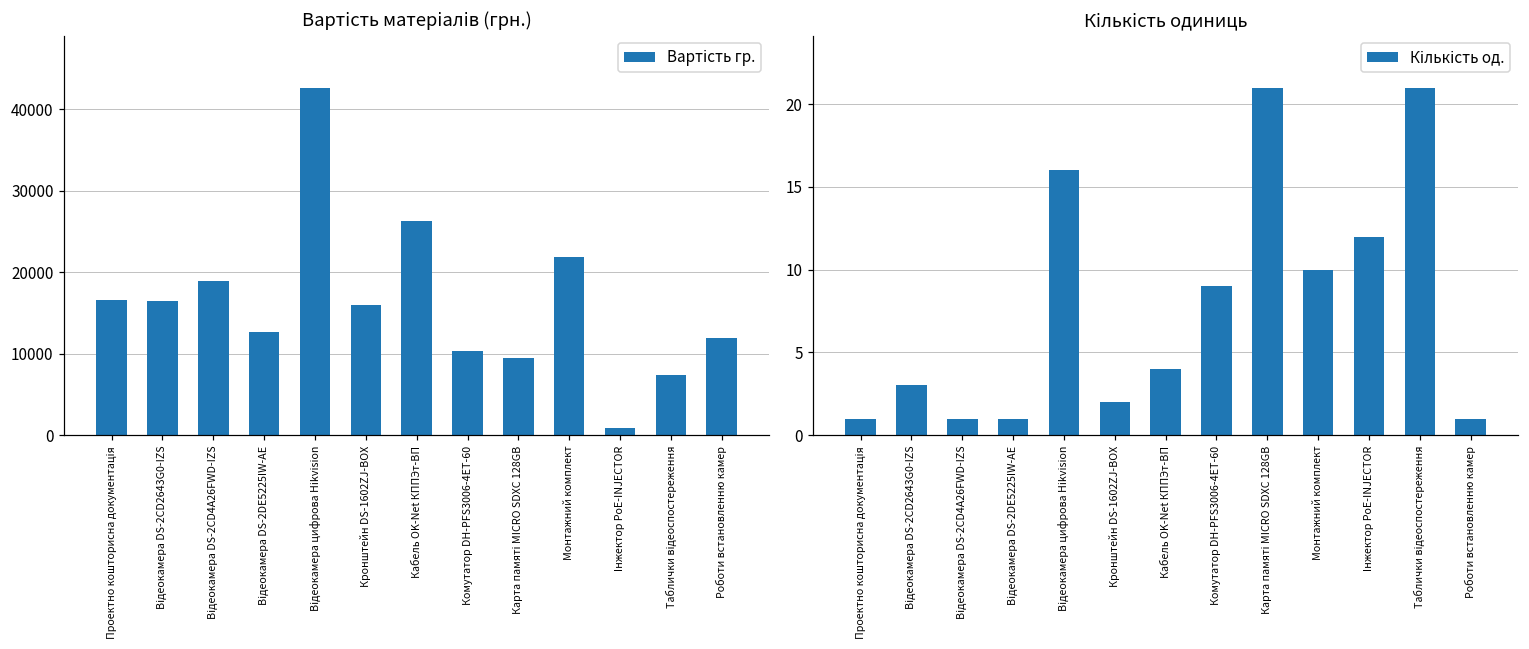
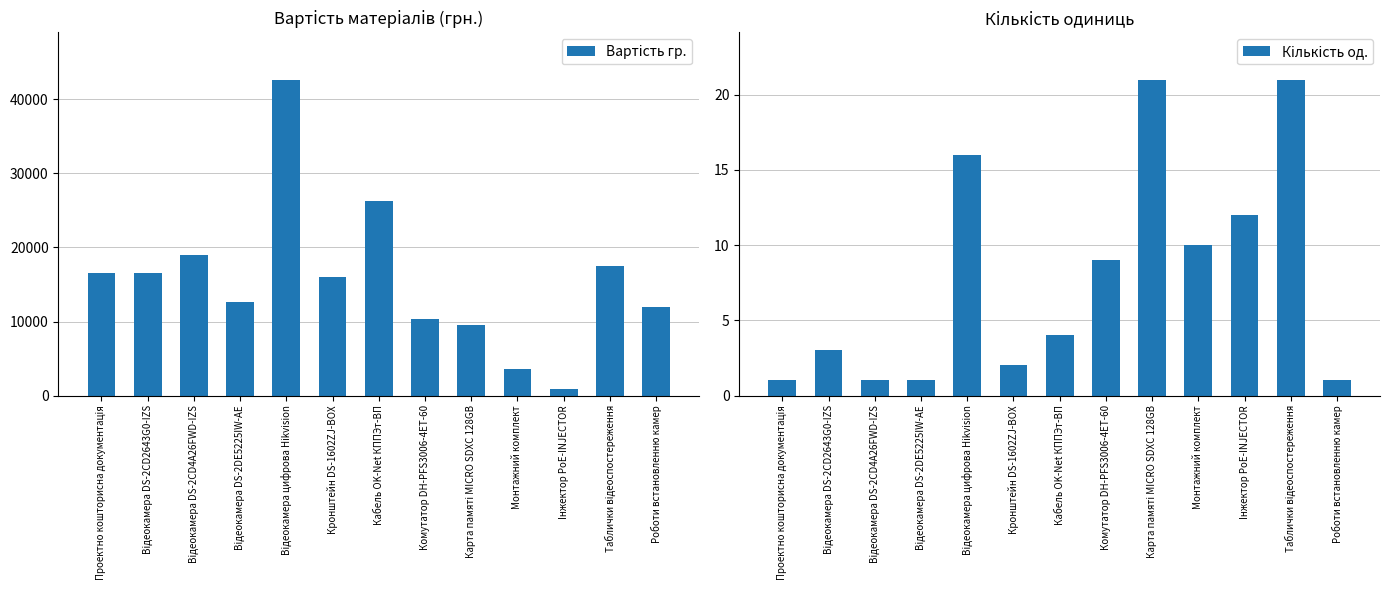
  {
    "Вартість матеріалів (грн.)": {
      "Проектно кошторисна документація": 17000,
      "Відеокамера DS-2CD2643G0-IZS": 17000,
      "Відеокамера DS-2CD4A26FWD-IZS": 19000,
      "Відеокамера DS-2DE5225IW-AE": 13000,
      "Відеокамера цифрова Hikvision": 43000,
      "Кронштейн DS-1602ZJ-BOX": 16000,
      "Кабель OK-Net КППЭт-ВП": 26000,
      "Комутатор DH-PFS3006-4ET-60": 10000,
      "Карта памяті MICRO SDХC 128GB": 10000,
-     "Монтажний комплект": 22000,
+     "Монтажний комплект": 4000,
      "Інжектор PoE-INJECTOR": 1000,
-     "Таблички відеоспостереження": 7000,
+     "Таблички відеоспостереження": 17000,
      "Роботи встановленню камер": 12000
    },
    "Кількість одиниць": {
      "Проектно кошторисна документація": 1.0,
      "Відеокамера DS-2CD2643G0-IZS": 3.0,
      "Відеокамера DS-2CD4A26FWD-IZS": 1.0,
      "Відеокамера DS-2DE5225IW-AE": 1.0,
      "Відеокамера цифрова Hikvision": 16.0,
      "Кронштейн DS-1602ZJ-BOX": 2.0,
      "Кабель OK-Net КППЭт-ВП": 4.0,
      "Комутатор DH-PFS3006-4ET-60": 9.0,
      "Карта памяті MICRO SDХC 128GB": 21.0,
      "Монтажний комплект": 10.0,
      "Інжектор PoE-INJECTOR": 12.0,
      "Таблички відеоспостереження": 21.0,
      "Роботи встановленню камер": 1.0
    }
  }
